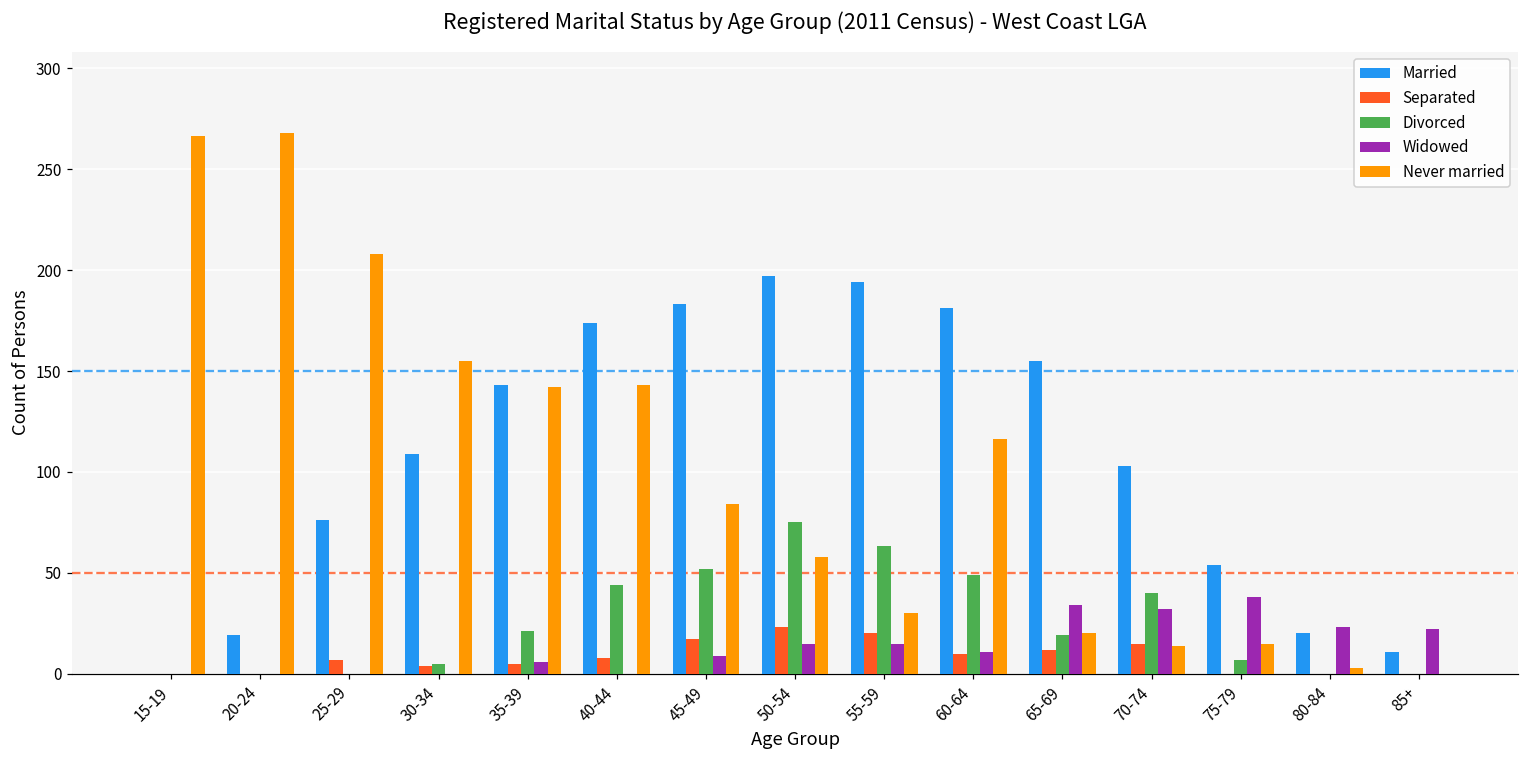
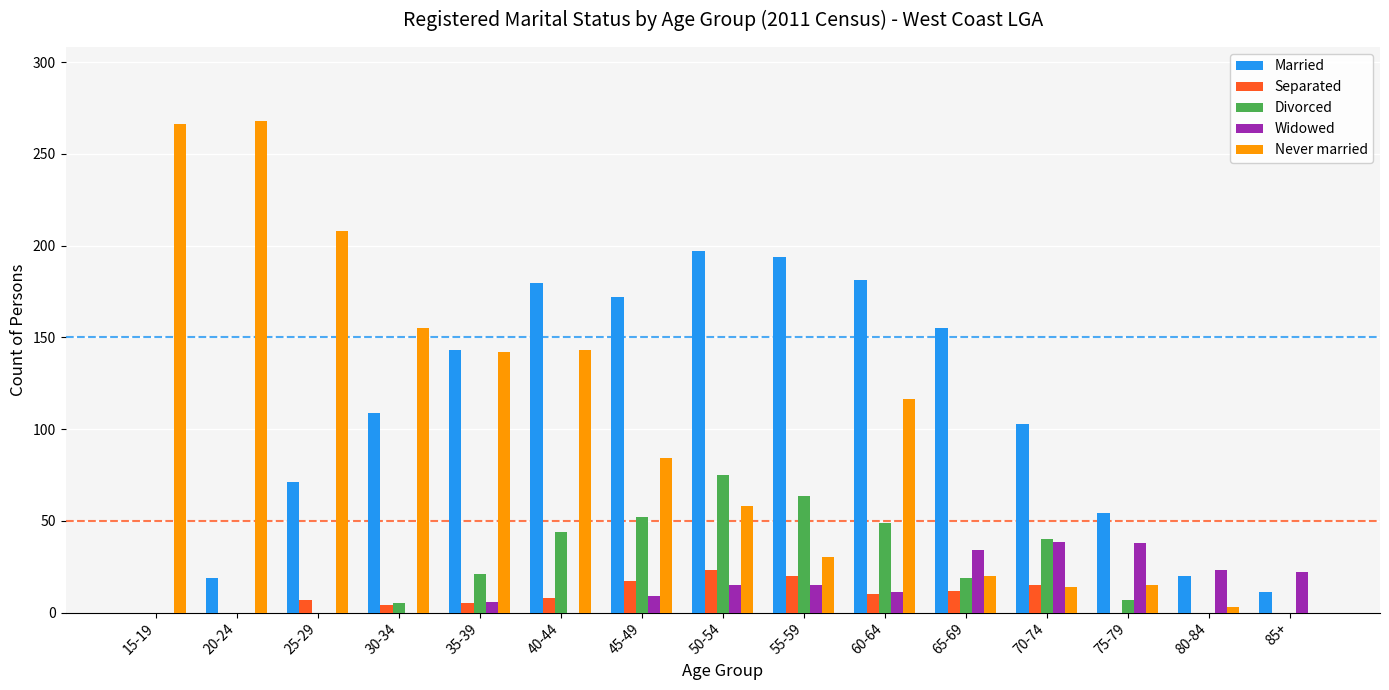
  {
    "Married": {
      "15-19": 0,
      "20-24": 19,
-     "25-29": 76,
+     "25-29": 71,
      "30-34": 109,
      "35-39": 143,
-     "40-44": 174,
-     "45-49": 183,
+     "40-44": 180,
+     "45-49": 172,
      "50-54": 197,
      "55-59": 194,
      "60-64": 181,
      "65-69": 155,
      "70-74": 103,
      "75-79": 54,
      "80-84": 20,
      "85+": 11
    },
    "Separated": {
      "15-19": 0,
      "20-24": 0,
      "25-29": 7,
      "30-34": 4,
      "35-39": 5,
      "40-44": 8,
      "45-49": 17,
      "50-54": 23,
      "55-59": 20,
      "60-64": 10,
      "65-69": 12,
      "70-74": 15,
      "75-79": 0,
      "80-84": 0,
      "85+": 0
    },
    "Divorced": {
      "15-19": 0,
      "20-24": 0,
      "25-29": 0,
      "30-34": 5,
      "35-39": 21,
      "40-44": 44,
      "45-49": 52,
      "50-54": 75,
      "55-59": 63,
      "60-64": 49,
      "65-69": 19,
      "70-74": 40,
      "75-79": 7,
      "80-84": 0,
      "85+": 0
    },
    "Widowed": {
      "15-19": 0,
      "20-24": 0,
      "25-29": 0,
      "30-34": 0,
      "35-39": 6,
      "40-44": 0,
      "45-49": 9,
      "50-54": 15,
      "55-59": 15,
      "60-64": 11,
      "65-69": 34,
-     "70-74": 32,
+     "70-74": 38,
      "75-79": 38,
      "80-84": 23,
      "85+": 22
    },
    "Never married": {
      "15-19": 267,
      "20-24": 268,
      "25-29": 208,
      "30-34": 155,
      "35-39": 142,
      "40-44": 143,
      "45-49": 84,
      "50-54": 58,
      "55-59": 30,
      "60-64": 116,
      "65-69": 20,
      "70-74": 14,
      "75-79": 15,
      "80-84": 3,
      "85+": 0
    }
  }
